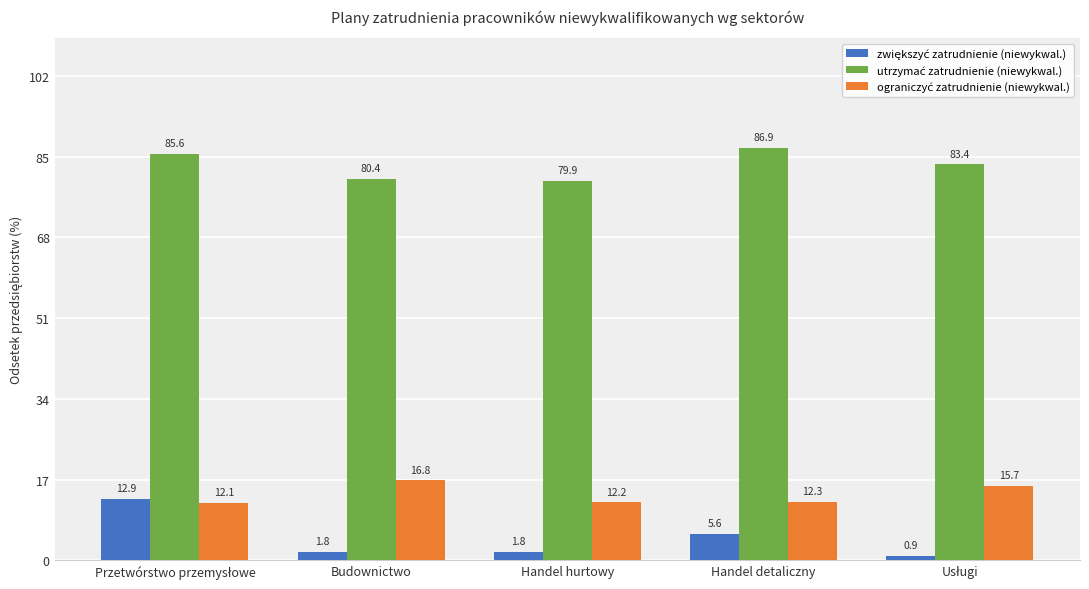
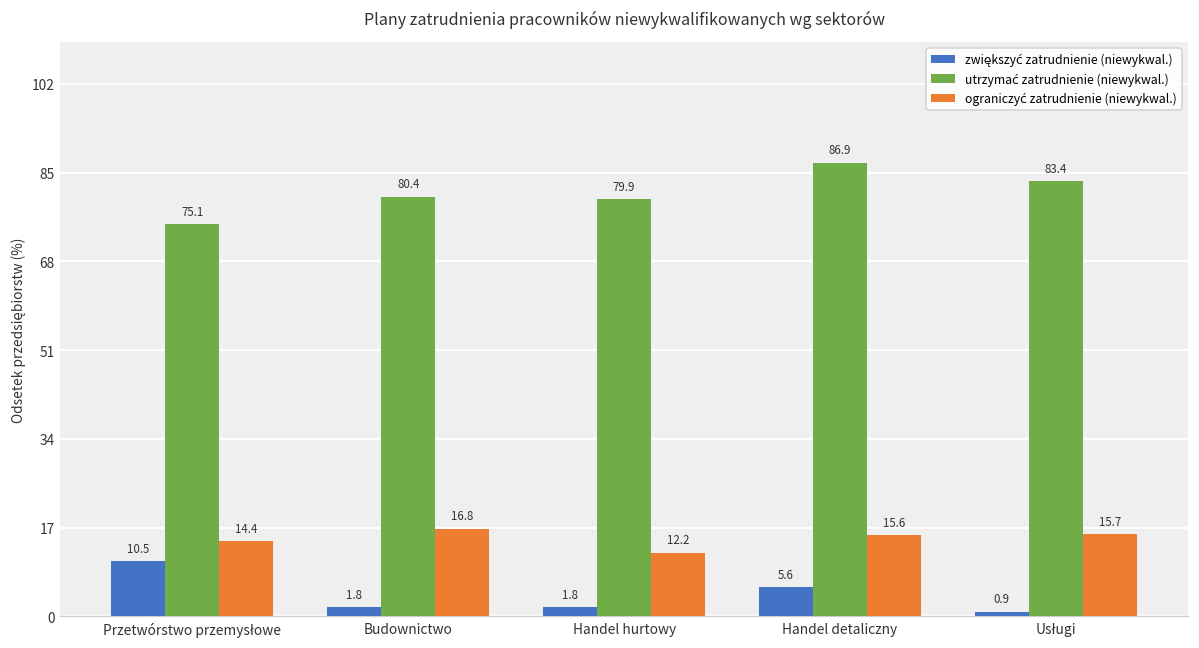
  {
    "zwiększyć zatrudnienie (niewykwal.)": {
-     "Przetwórstwo przemysłowe": 12.9,
+     "Przetwórstwo przemysłowe": 10.5,
      "Budownictwo": 1.8,
      "Handel hurtowy": 1.8,
      "Handel detaliczny": 5.6,
      "Usługi": 0.9
    },
    "utrzymać zatrudnienie (niewykwal.)": {
-     "Przetwórstwo przemysłowe": 85.6,
+     "Przetwórstwo przemysłowe": 75.1,
      "Budownictwo": 80.4,
      "Handel hurtowy": 79.9,
      "Handel detaliczny": 86.9,
      "Usługi": 83.4
    },
    "ograniczyć zatrudnienie (niewykwal.)": {
-     "Przetwórstwo przemysłowe": 12.1,
+     "Przetwórstwo przemysłowe": 14.4,
      "Budownictwo": 16.8,
      "Handel hurtowy": 12.2,
-     "Handel detaliczny": 12.3,
+     "Handel detaliczny": 15.6,
      "Usługi": 15.7
    }
  }
